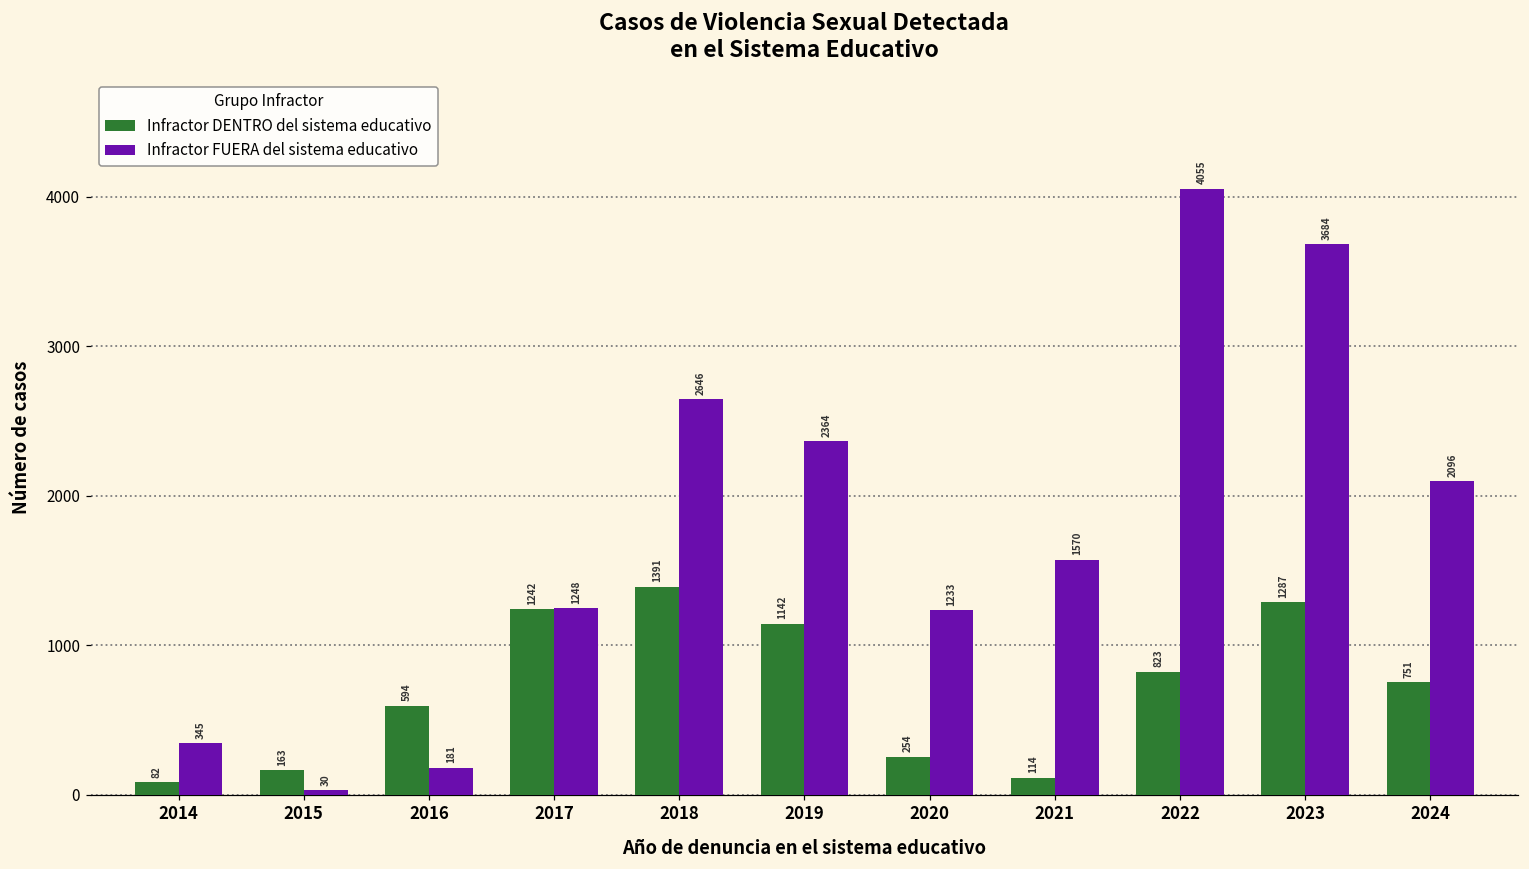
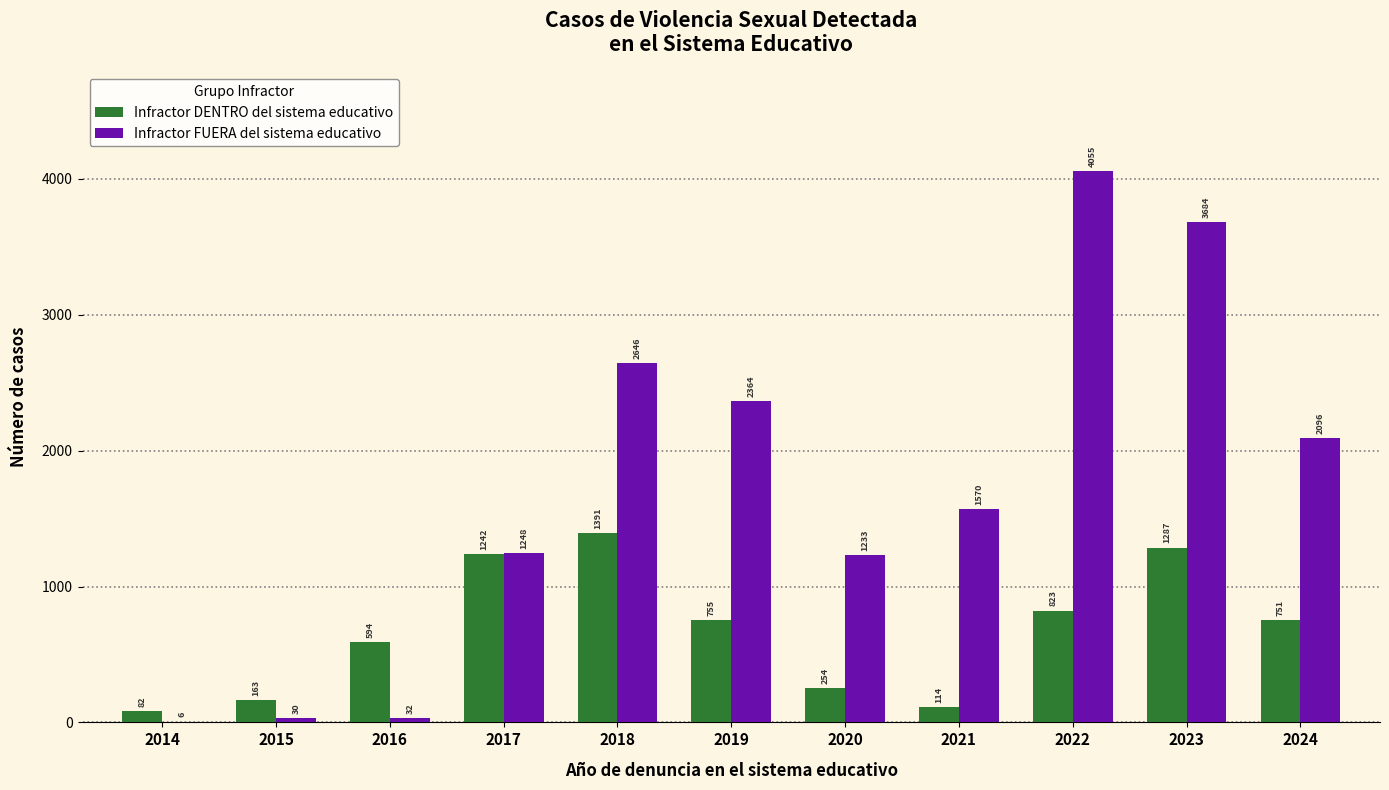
  {
    "Infractor DENTRO del sistema educativo": {
      "2014": 82,
      "2015": 163,
      "2016": 594,
      "2017": 1242,
      "2018": 1391,
-     "2019": 1142,
+     "2019": 755,
      "2020": 254,
      "2021": 114,
      "2022": 823,
      "2023": 1287,
      "2024": 751
    },
    "Infractor FUERA del sistema educativo": {
-     "2014": 345,
+     "2014": 6,
      "2015": 30,
-     "2016": 181,
+     "2016": 32,
      "2017": 1248,
      "2018": 2646,
      "2019": 2364,
      "2020": 1233,
      "2021": 1570,
      "2022": 4055,
      "2023": 3684,
      "2024": 2096
    }
  }
